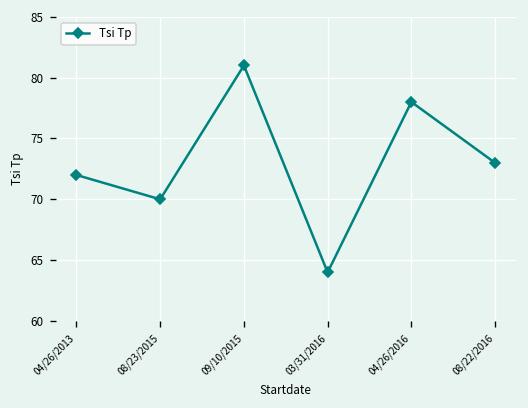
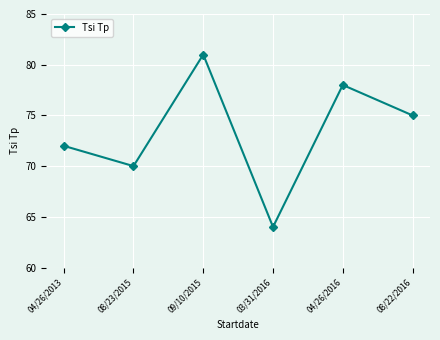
  {
    "04/26/2013": 72,
    "08/23/2015": 70,
    "09/10/2015": 81,
    "03/31/2016": 64,
    "04/26/2016": 78,
-   "08/22/2016": 73
+   "08/22/2016": 75
  }
